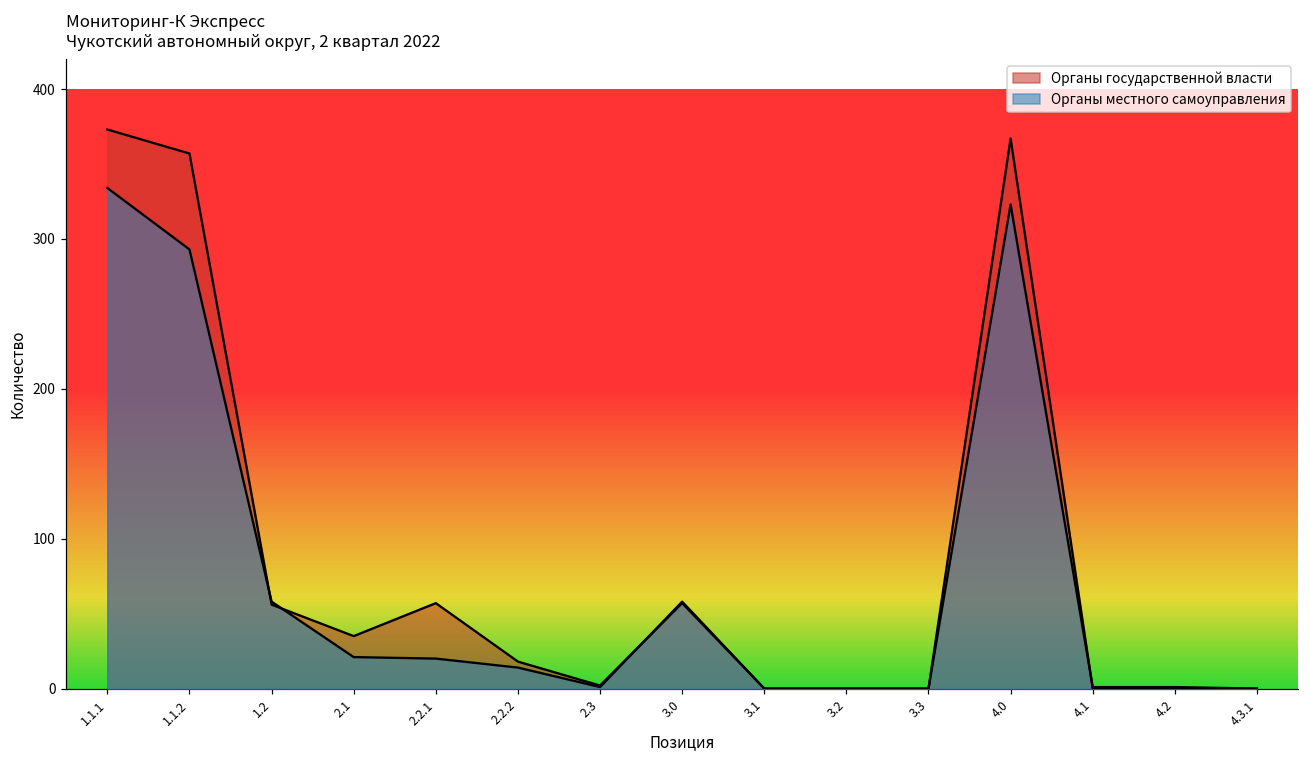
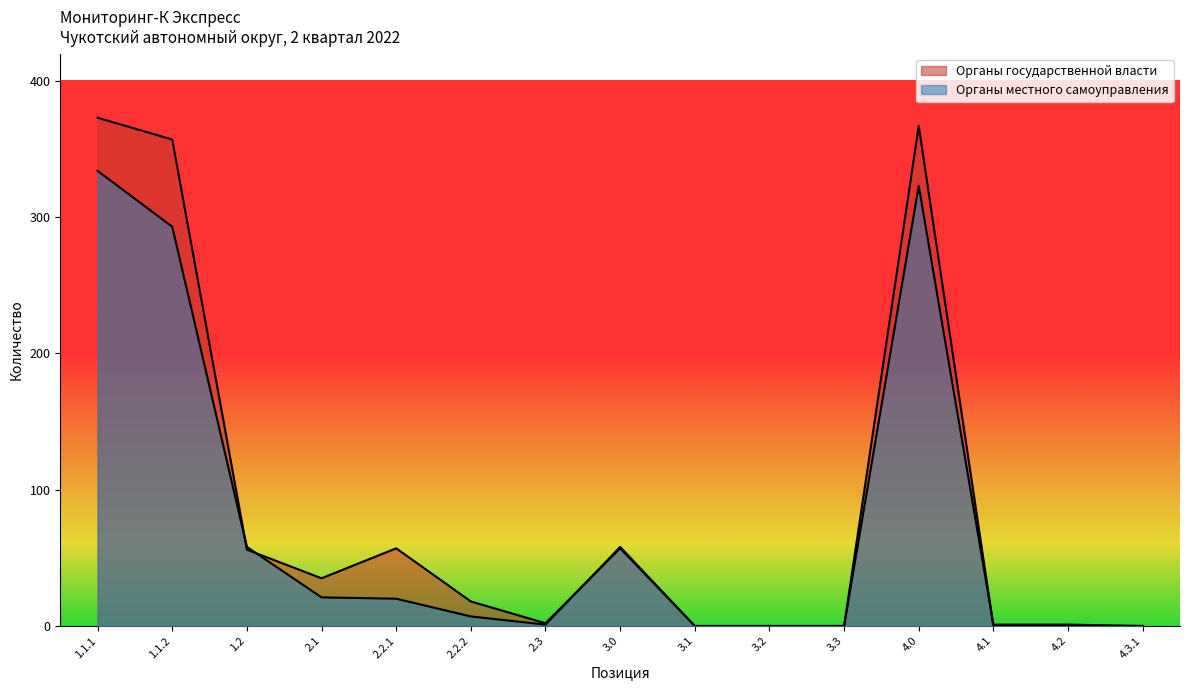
  {
    "Органы государственной власти": {
      "1.1.1": 373,
      "1.1.2": 357,
      "1.2": 56,
      "2.1": 35,
      "2.2.1": 57,
      "2.2.2": 18,
      "4.0": 367
    },
    "Органы местного самоуправления": {
      "1.1.1": 334,
      "1.1.2": 293,
      "1.2": 58,
      "2.1": 21,
      "2.2.1": 20,
-     "2.2.2": 14,
+     "2.2.2": 7,
      "4.0": 323
    }
  }
